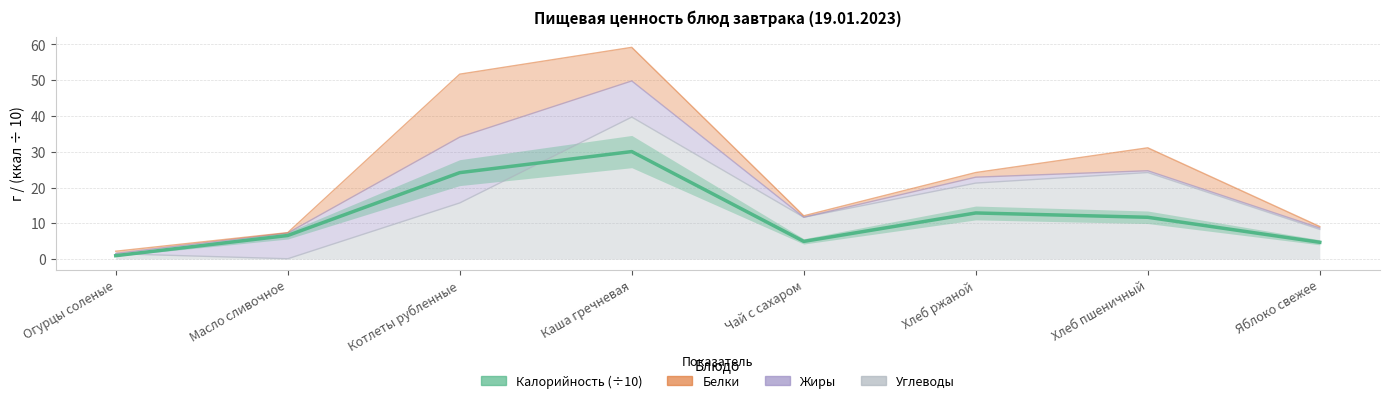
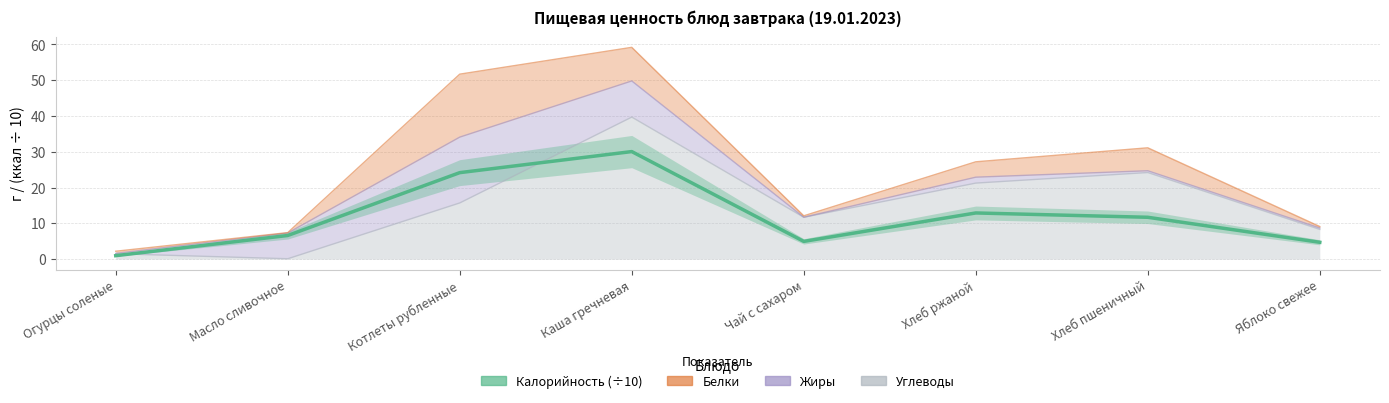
  {
    "Белки": {
      "Котлеты рубленные": 18,
      "Каша гречневая": 9,
-     "Хлеб ржаной": 1,
+     "Хлеб ржаной": 4,
      "Хлеб пшеничный": 6
    }
  }
